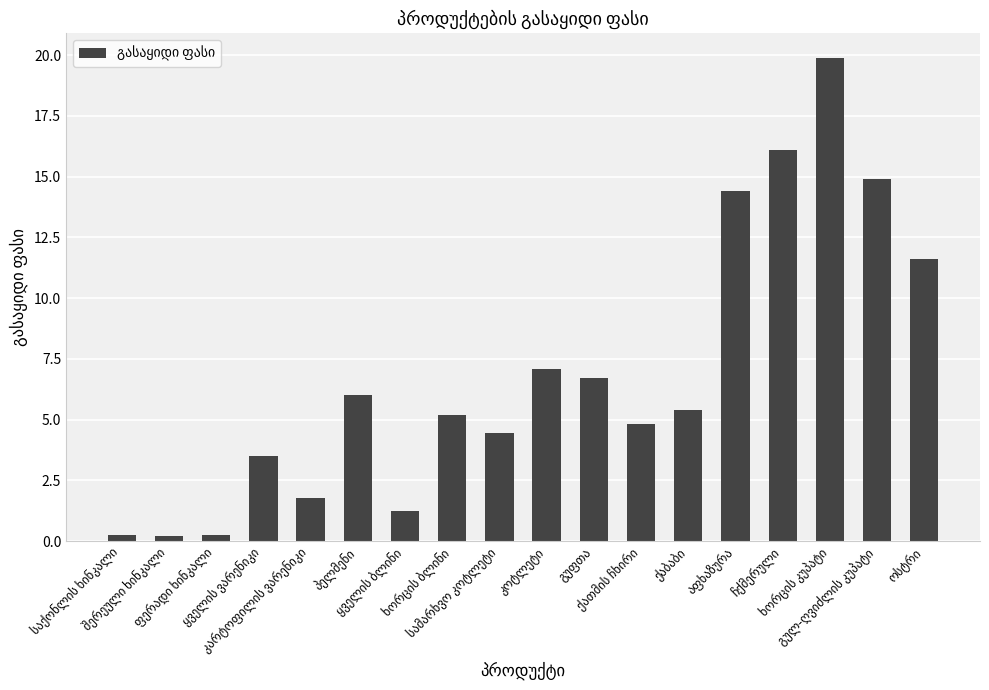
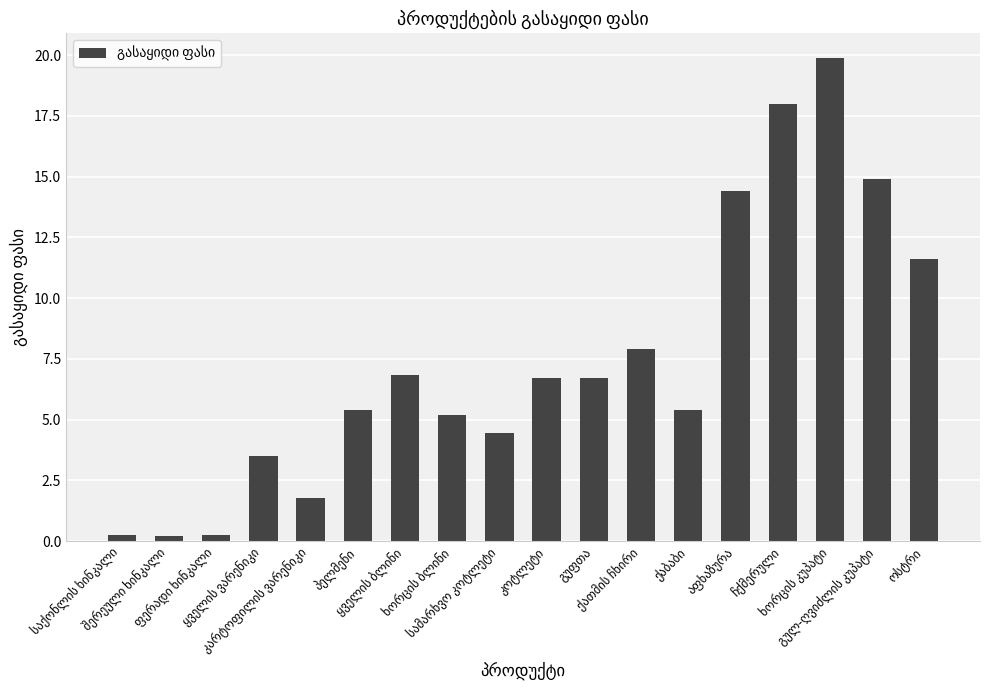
  {
    "საქონლის ხინკალი": 0.3,
    "შერეული ხინკალი": 0.2,
    "ფერადი ხინკალი": 0.3,
    "ყველის ვარენიკი": 3.5,
    "კარტოფილის ვარენიკი": 1.8,
-   "პელმენი": 6.0,
-   "ყველის ბლინი": 1.3,
+   "პელმენი": 5.4,
+   "ყველის ბლინი": 6.9,
    "ხორცის ბლინი": 5.2,
    "სამარხვო კოტლეტი": 4.5,
-   "კოტლეტი": 7.1,
+   "კოტლეტი": 6.7,
    "გუფთა": 6.7,
-   "ქათმის ჩხირი": 4.8,
+   "ქათმის ჩხირი": 7.9,
    "ქაბაბი": 5.4,
    "აფხაზურა": 14.4,
-   "ჩქმერული": 16.1,
+   "ჩქმერული": 18.0,
    "ხორცის კუპატი": 19.9,
    "გულ-ღვიძლის კუპატი": 14.9,
    "ოსტრი": 11.6
  }
